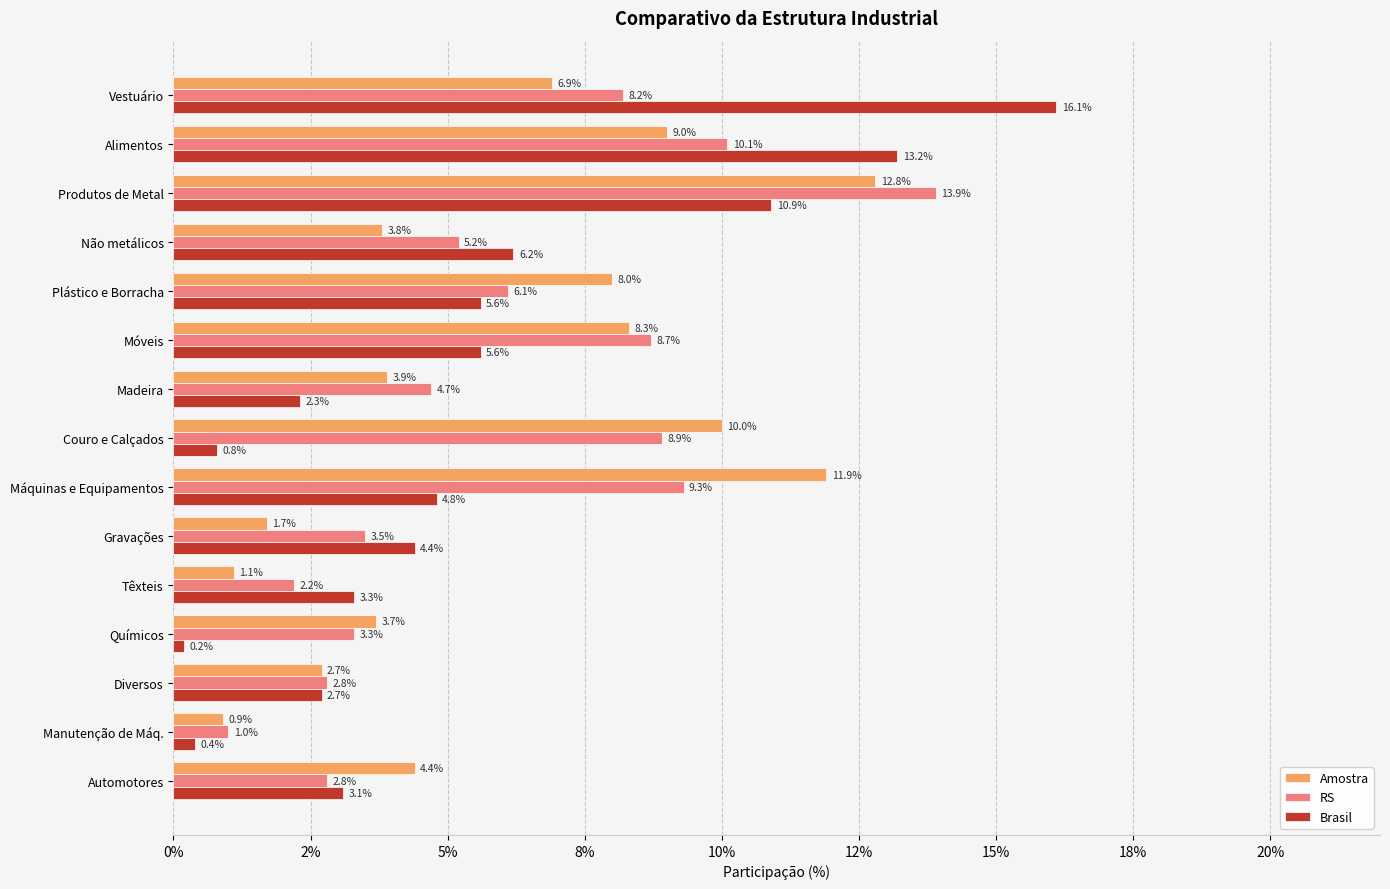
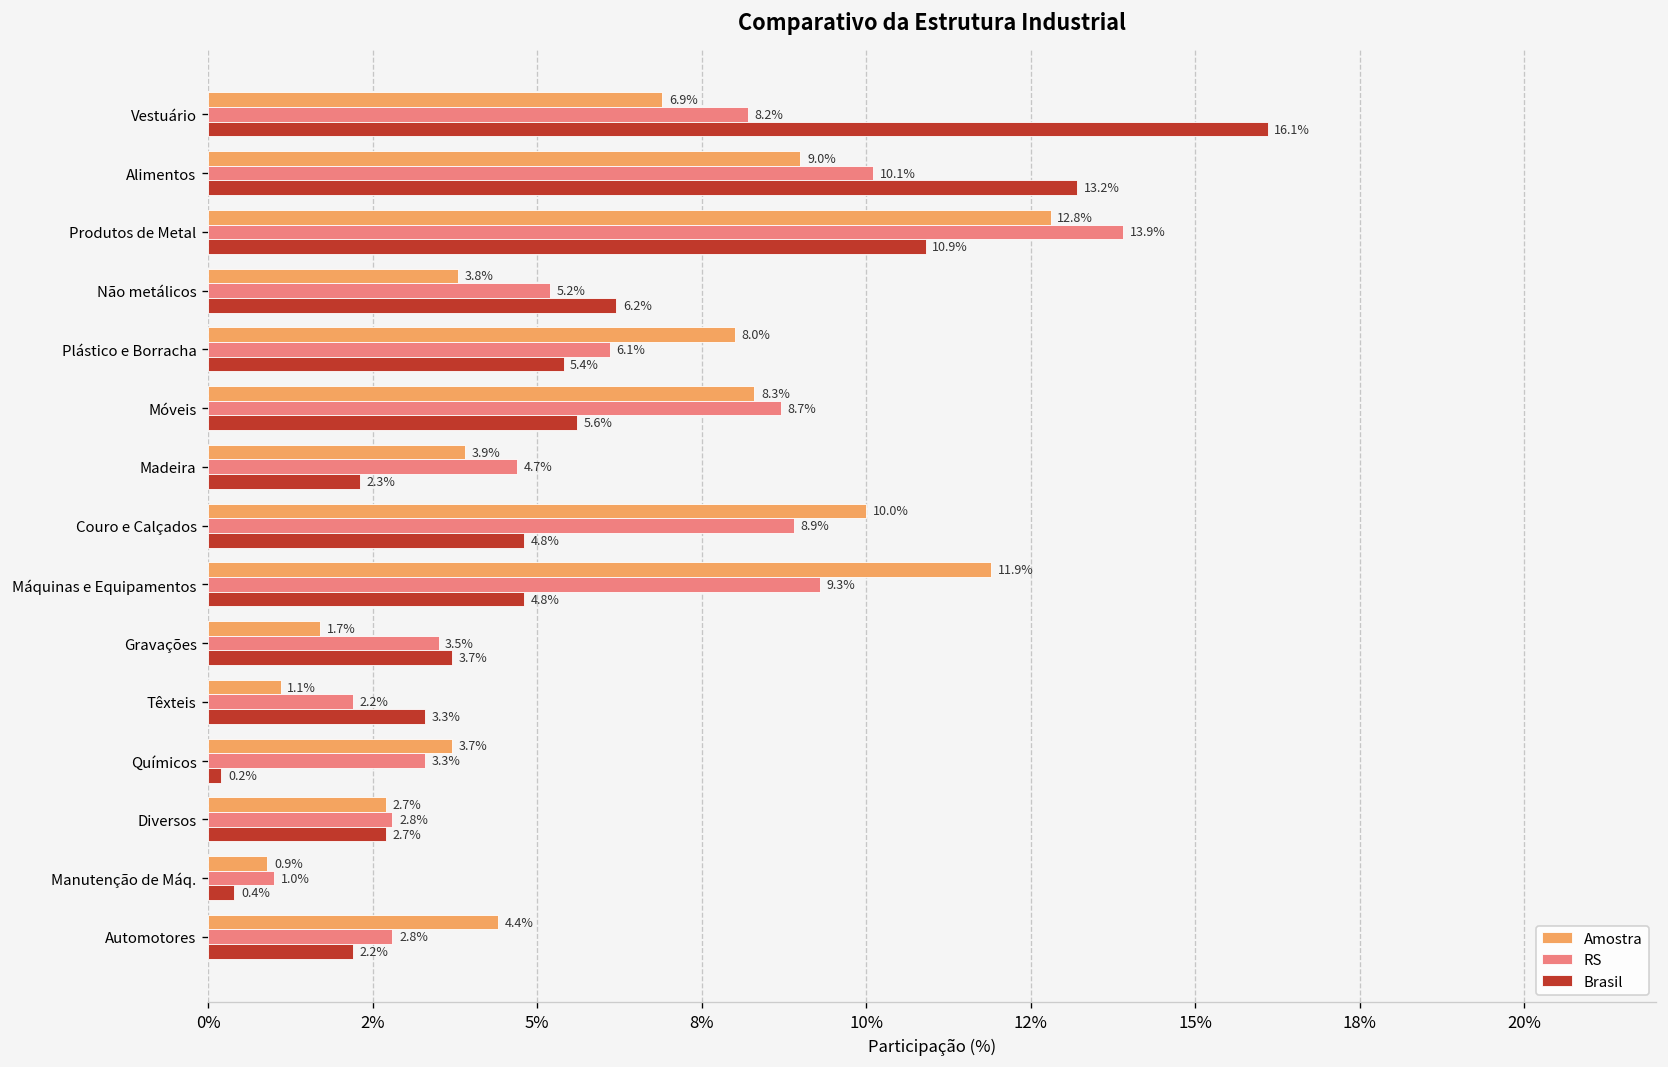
  {
    "Brasil": {
      "Vestuário": "16.1%",
      "Alimentos": "13.2%",
      "Produtos de Metal": "10.9%",
      "Não metálicos": "6.2%",
-     "Plástico e Borracha": "5.6%",
+     "Plástico e Borracha": "5.4%",
      "Móveis": "5.6%",
      "Madeira": "2.3%",
-     "Couro e Calçados": "0.8%",
+     "Couro e Calçados": "4.8%",
      "Máquinas e Equipamentos": "4.8%",
-     "Gravações": "4.4%",
+     "Gravações": "3.7%",
      "Têxteis": "3.3%",
      "Químicos": "0.2%",
      "Diversos": "2.7%",
      "Manutenção de Máq.": "0.4%",
-     "Automotores": "3.1%"
+     "Automotores": "2.2%"
    }
  }
